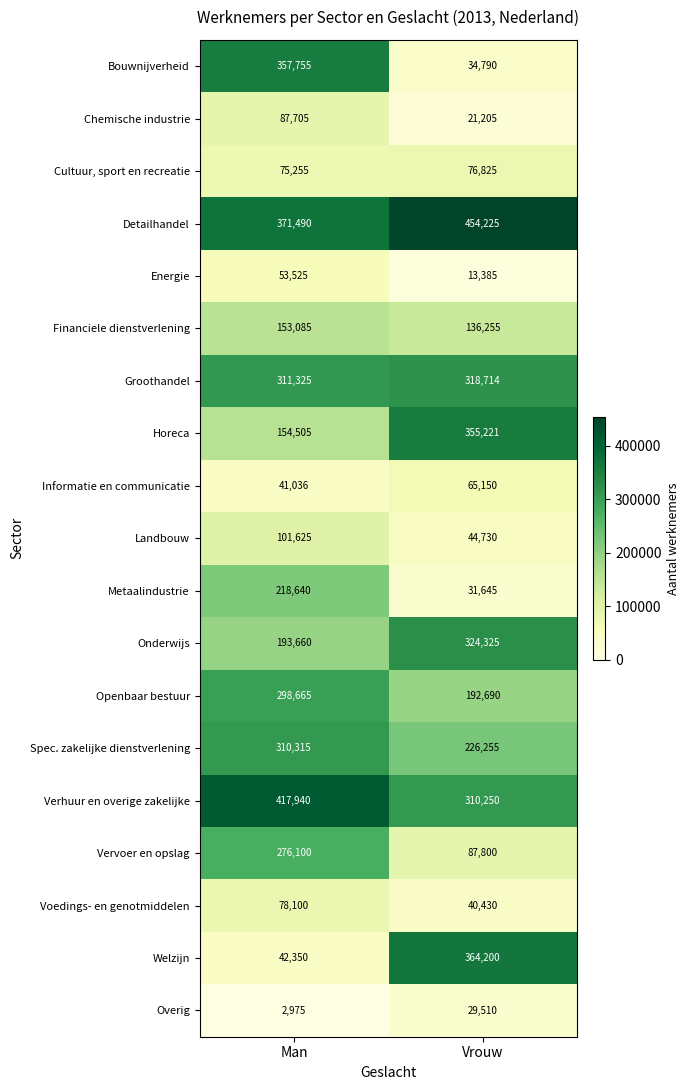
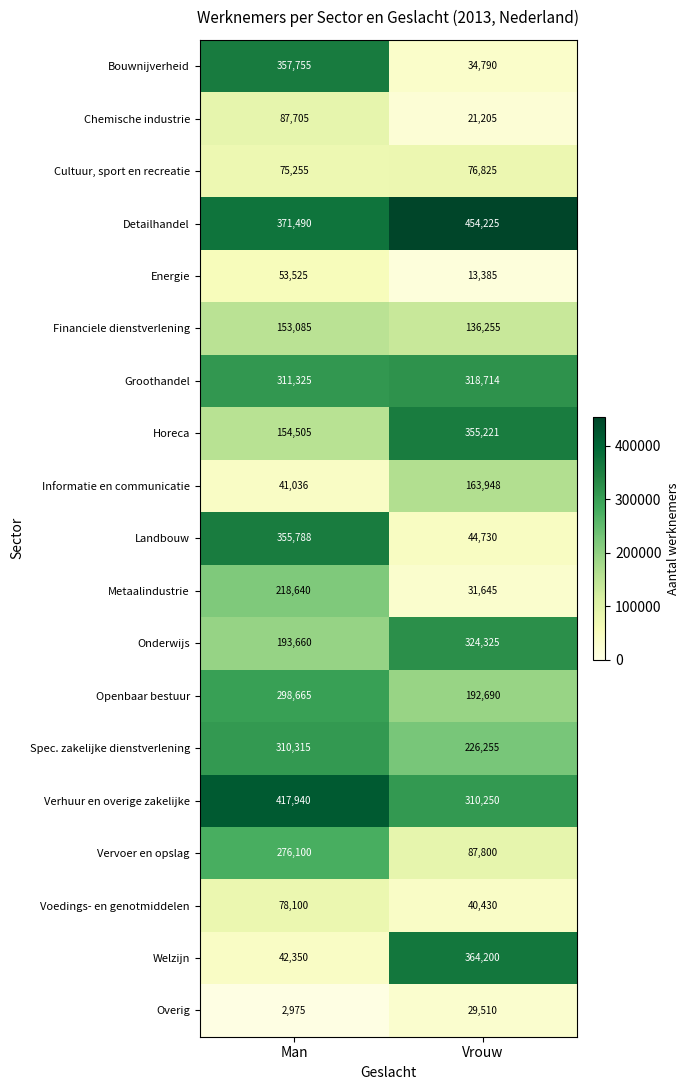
  {
    "Bouwnijverheid": {
      "Man": "357,755",
      "Vrouw": "34,790"
    },
    "Chemische industrie": {
      "Man": "87,705",
      "Vrouw": "21,205"
    },
    "Cultuur, sport en recreatie": {
      "Man": "75,255",
      "Vrouw": "76,825"
    },
    "Detailhandel": {
      "Man": "371,490",
      "Vrouw": "454,225"
    },
    "Energie": {
      "Man": "53,525",
      "Vrouw": "13,385"
    },
    "Financiele dienstverlening": {
      "Man": "153,085",
      "Vrouw": "136,255"
    },
    "Groothandel": {
      "Man": "311,325",
      "Vrouw": "318,714"
    },
    "Horeca": {
      "Man": "154,505",
      "Vrouw": "355,221"
    },
    "Informatie en communicatie": {
      "Man": "41,036",
-     "Vrouw": "65,150"
+     "Vrouw": "163,948"
    },
    "Landbouw": {
-     "Man": "101,625",
+     "Man": "355,788",
      "Vrouw": "44,730"
    },
    "Metaalindustrie": {
      "Man": "218,640",
      "Vrouw": "31,645"
    },
    "Onderwijs": {
      "Man": "193,660",
      "Vrouw": "324,325"
    },
    "Openbaar bestuur": {
      "Man": "298,665",
      "Vrouw": "192,690"
    },
    "Spec. zakelijke dienstverlening": {
      "Man": "310,315",
      "Vrouw": "226,255"
    },
    "Verhuur en overige zakelijke": {
      "Man": "417,940",
      "Vrouw": "310,250"
    },
    "Vervoer en opslag": {
      "Man": "276,100",
      "Vrouw": "87,800"
    },
    "Voedings- en genotmiddelen": {
      "Man": "78,100",
      "Vrouw": "40,430"
    },
    "Welzijn": {
      "Man": "42,350",
      "Vrouw": "364,200"
    },
    "Overig": {
      "Man": "2,975",
      "Vrouw": "29,510"
    }
  }
